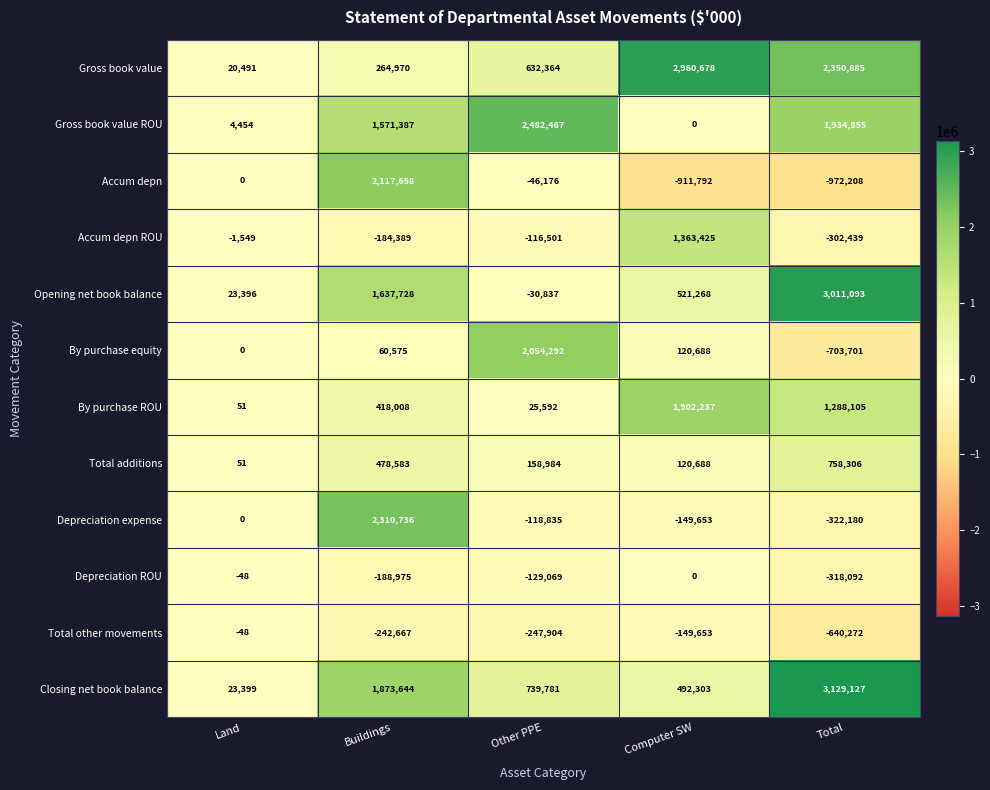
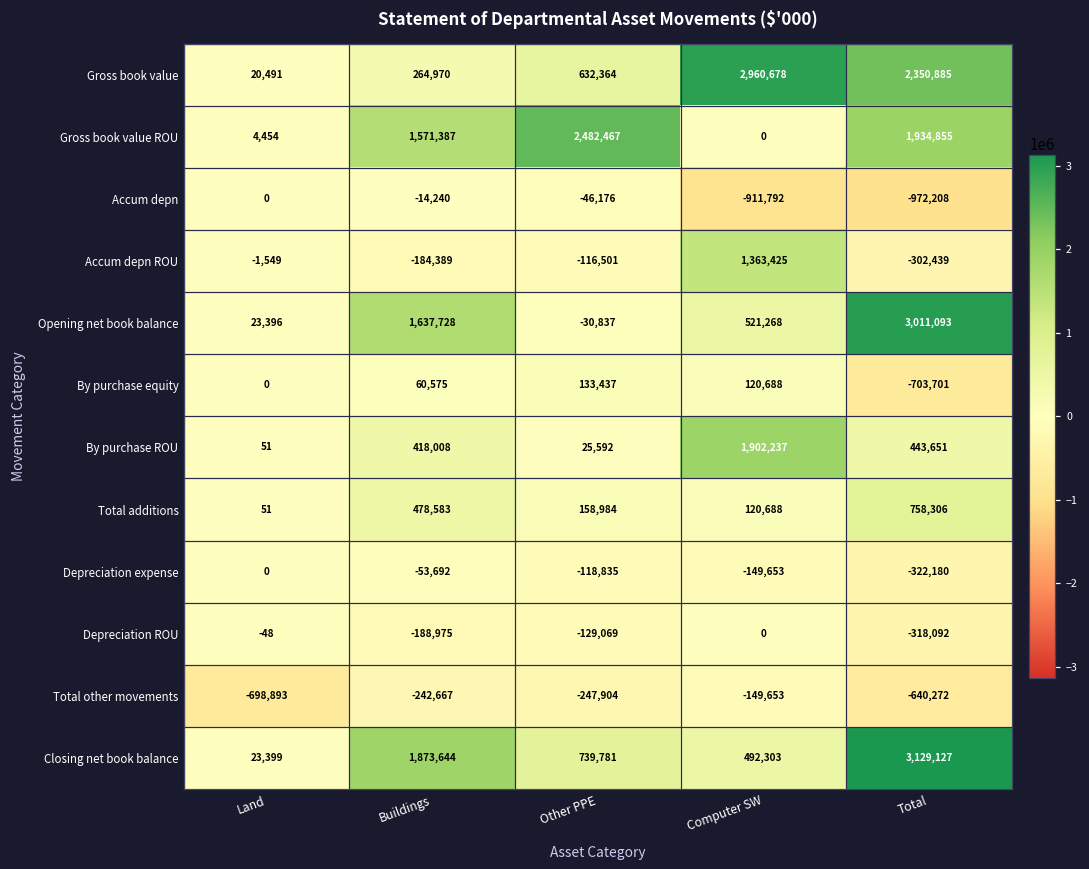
  {
    "Gross book value": {
      "Land": "20,491",
      "Buildings": "264,970",
      "Other PPE": "632,364",
      "Computer SW": "2,960,678",
      "Total": "2,350,885"
    },
    "Gross book value ROU": {
      "Land": "4,454",
      "Buildings": "1,571,387",
      "Other PPE": "2,482,467",
      "Computer SW": "0",
      "Total": "1,934,855"
    },
    "Accum depn": {
      "Land": "0",
-     "Buildings": "2,117,658",
+     "Buildings": "-14,240",
      "Other PPE": "-46,176",
      "Computer SW": "-911,792",
      "Total": "-972,208"
    },
    "Accum depn ROU": {
      "Land": "-1,549",
      "Buildings": "-184,389",
      "Other PPE": "-116,501",
      "Computer SW": "1,363,425",
      "Total": "-302,439"
    },
    "Opening net book balance": {
      "Land": "23,396",
      "Buildings": "1,637,728",
      "Other PPE": "-30,837",
      "Computer SW": "521,268",
      "Total": "3,011,093"
    },
    "By purchase equity": {
      "Land": "0",
      "Buildings": "60,575",
-     "Other PPE": "2,054,292",
+     "Other PPE": "133,437",
      "Computer SW": "120,688",
      "Total": "-703,701"
    },
    "By purchase ROU": {
      "Land": "51",
      "Buildings": "418,008",
      "Other PPE": "25,592",
      "Computer SW": "1,902,237",
-     "Total": "1,288,105"
+     "Total": "443,651"
    },
    "Total additions": {
      "Land": "51",
      "Buildings": "478,583",
      "Other PPE": "158,984",
      "Computer SW": "120,688",
      "Total": "758,306"
    },
    "Depreciation expense": {
      "Land": "0",
-     "Buildings": "2,310,736",
+     "Buildings": "-53,692",
      "Other PPE": "-118,835",
      "Computer SW": "-149,653",
      "Total": "-322,180"
    },
    "Depreciation ROU": {
      "Land": "-48",
      "Buildings": "-188,975",
      "Other PPE": "-129,069",
      "Computer SW": "0",
      "Total": "-318,092"
    },
    "Total other movements": {
-     "Land": "-48",
+     "Land": "-698,893",
      "Buildings": "-242,667",
      "Other PPE": "-247,904",
      "Computer SW": "-149,653",
      "Total": "-640,272"
    },
    "Closing net book balance": {
      "Land": "23,399",
      "Buildings": "1,873,644",
      "Other PPE": "739,781",
      "Computer SW": "492,303",
      "Total": "3,129,127"
    }
  }
